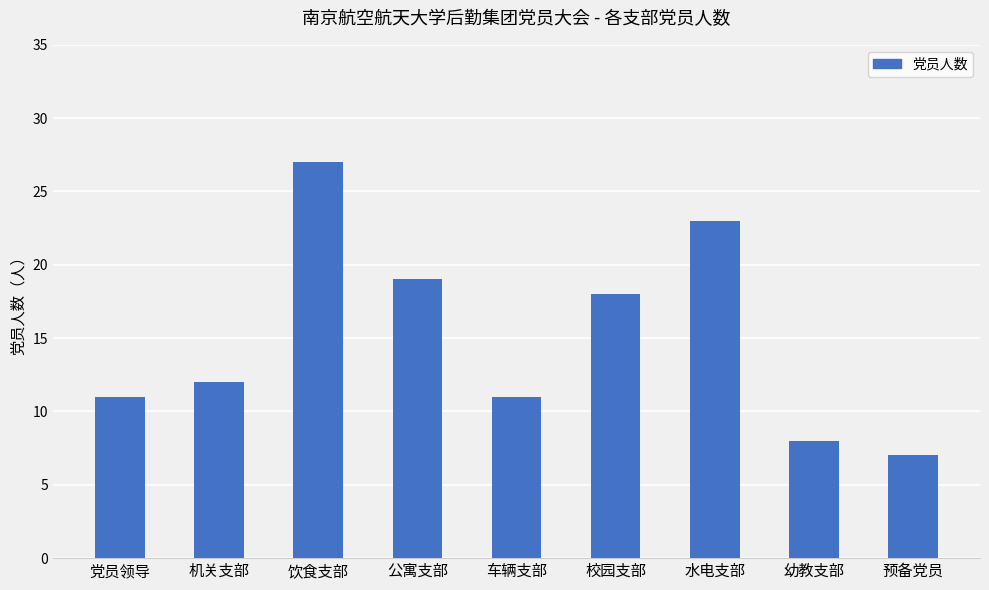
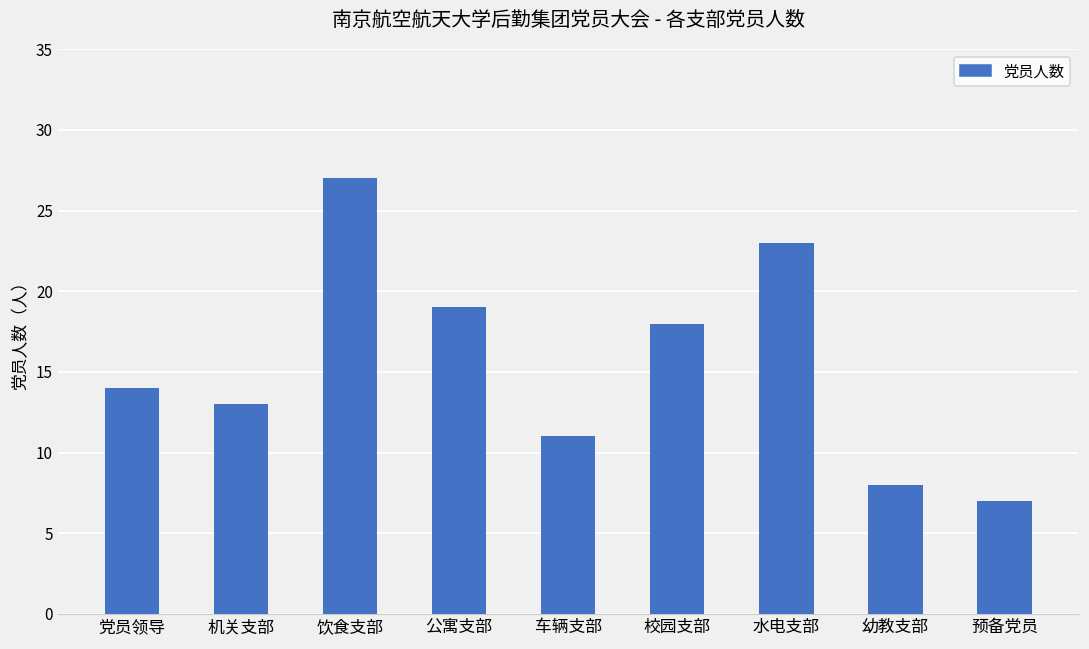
  {
-   "党员领导": 11,
-   "机关支部": 12,
+   "党员领导": 14,
+   "机关支部": 13,
    "饮食支部": 27,
    "公寓支部": 19,
    "车辆支部": 11,
    "校园支部": 18,
    "水电支部": 23,
    "幼教支部": 8,
    "预备党员": 7
  }
